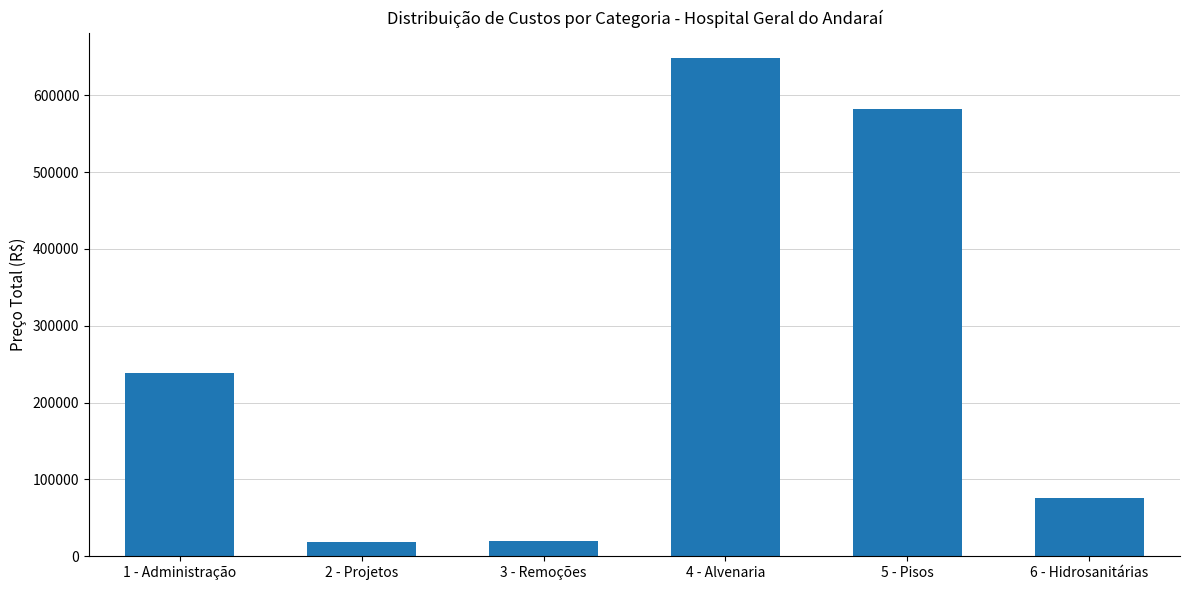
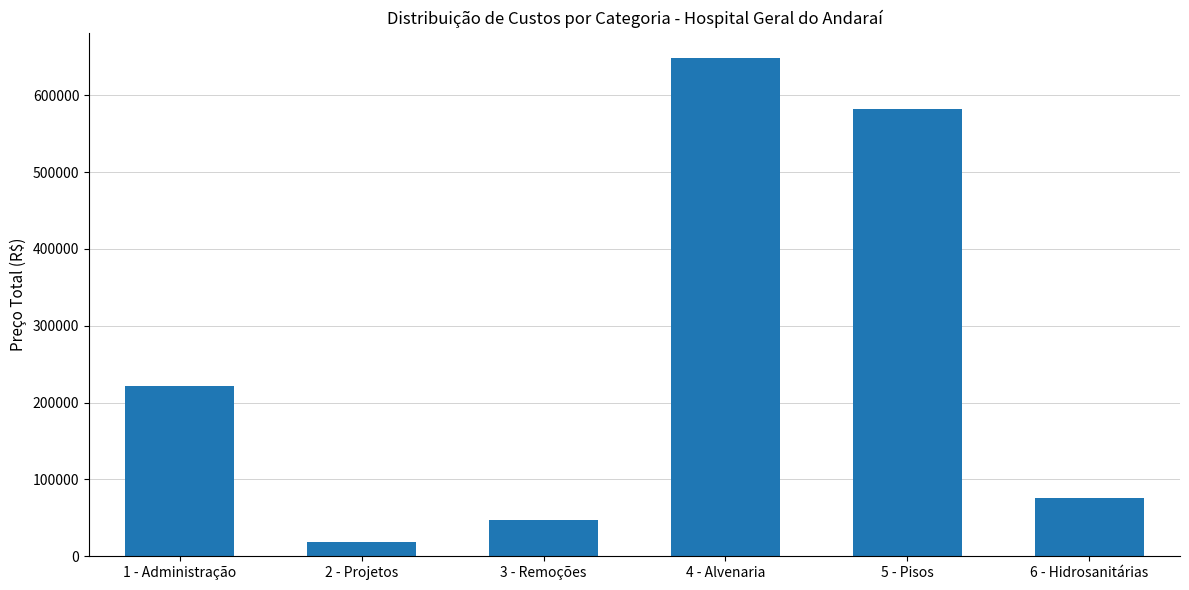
  {
-   "1 - Administração": 240000,
+   "1 - Administração": 220000,
    "2 - Projetos": 20000,
-   "3 - Remoções": 20000,
+   "3 - Remoções": 50000,
    "4 - Alvenaria": 650000,
    "5 - Pisos": 580000,
    "6 - Hidrosanitárias": 80000
  }
